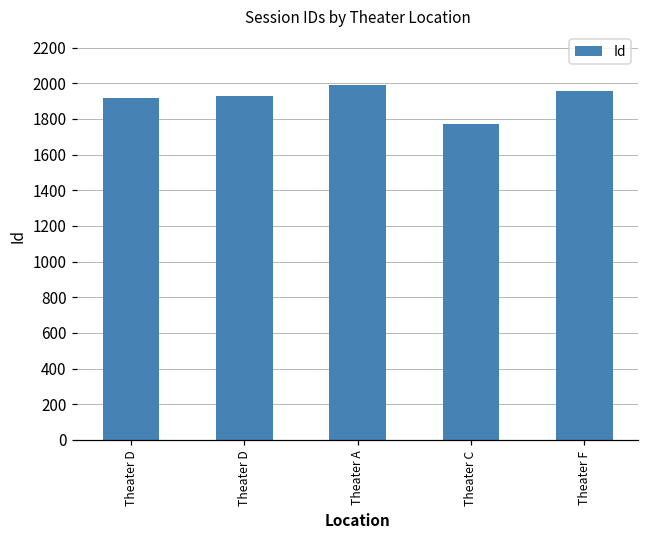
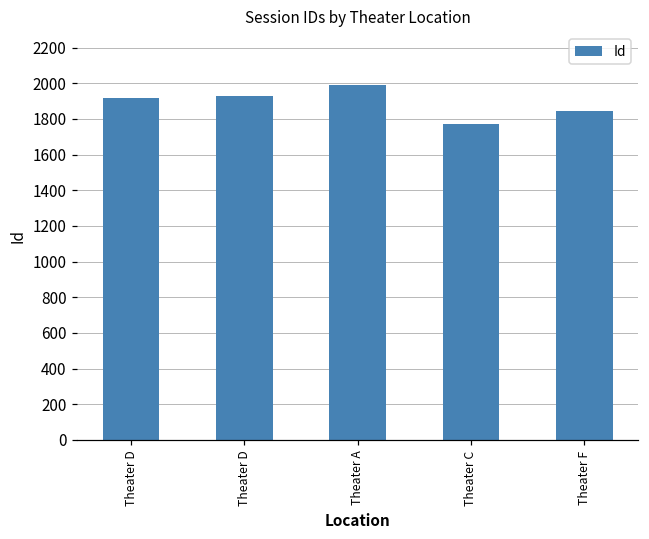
  {
    "Theater A": 1990,
    "Theater C": 1770,
-   "Theater F": 1960
+   "Theater F": 1840
  }
